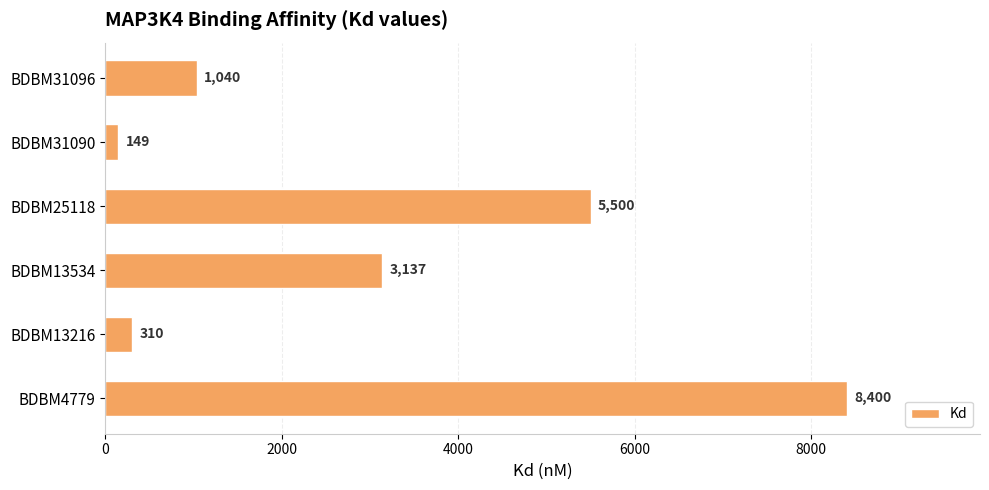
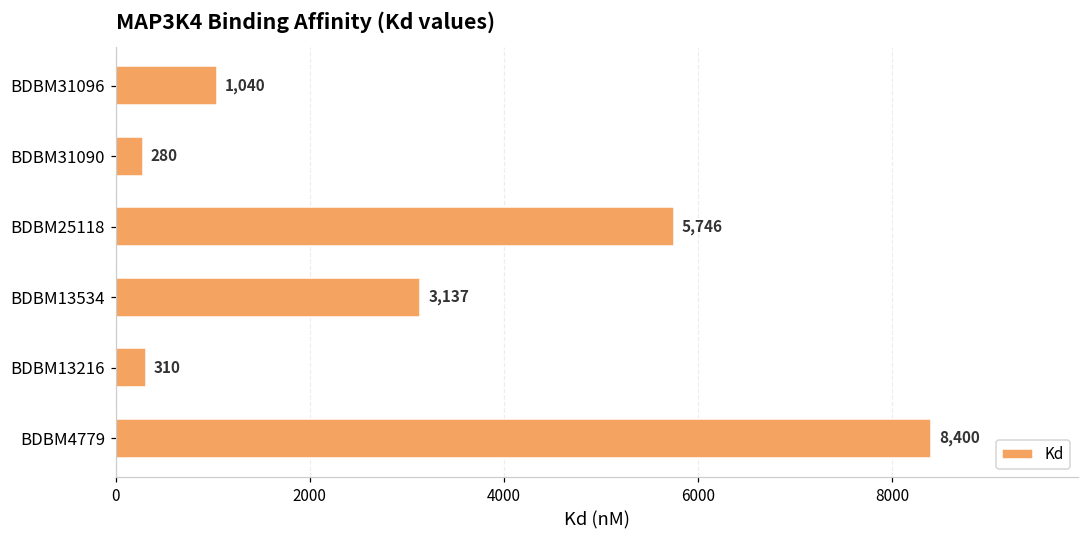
  {
    "BDBM31096": "1,040",
-   "BDBM31090": "149",
-   "BDBM25118": "5,500",
+   "BDBM31090": "280",
+   "BDBM25118": "5,746",
    "BDBM13534": "3,137",
    "BDBM13216": "310",
    "BDBM4779": "8,400"
  }
